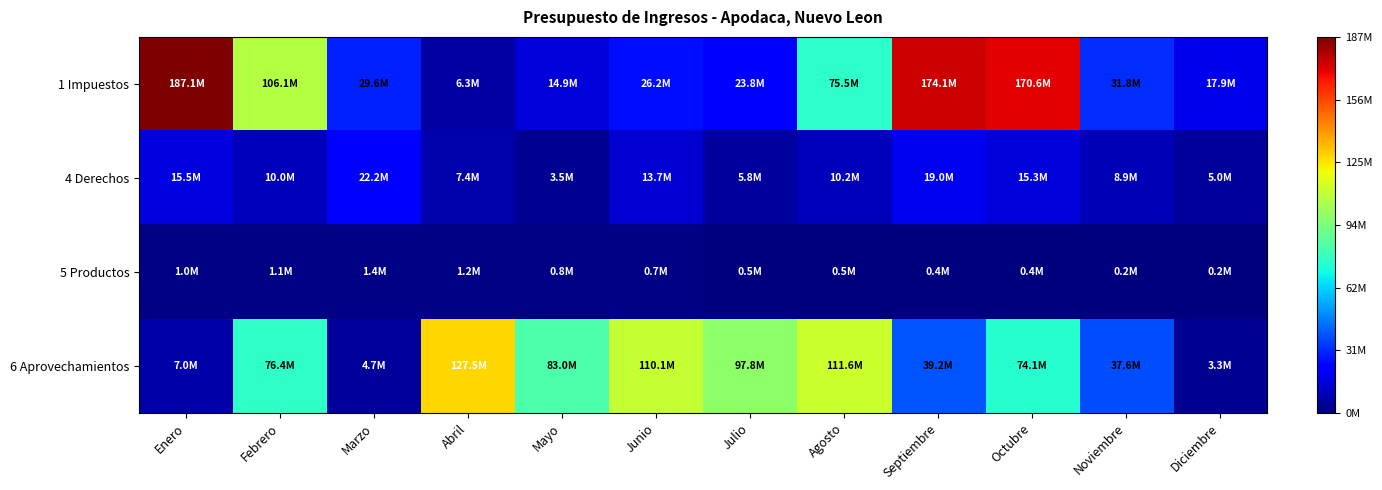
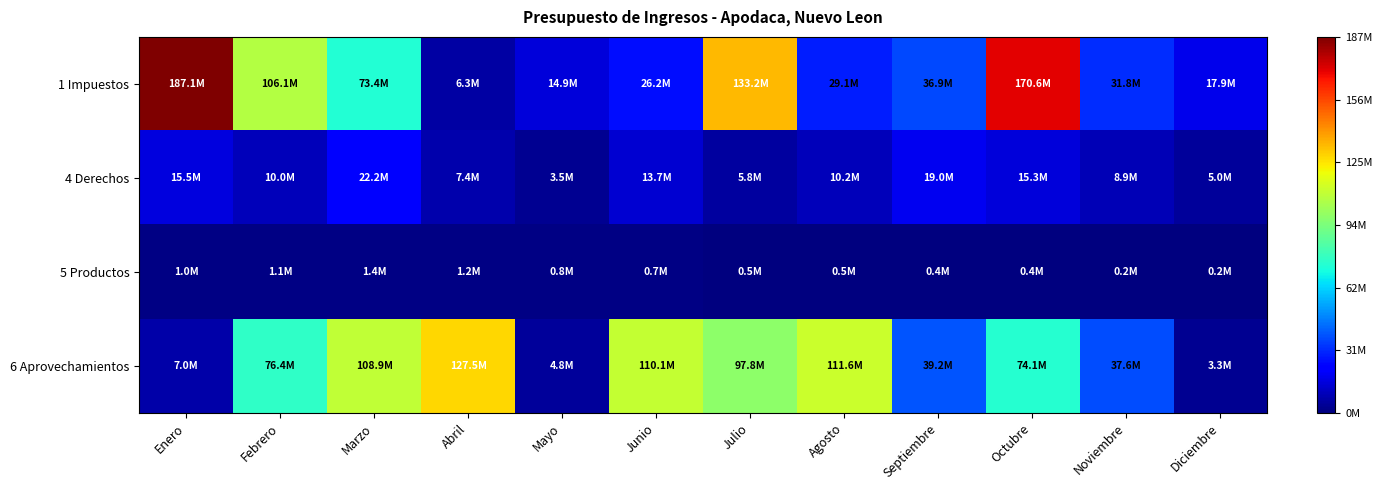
  {
    "1 Impuestos": {
      "Enero": "187.1M",
      "Febrero": "106.1M",
-     "Marzo": "29.6M",
+     "Marzo": "73.4M",
      "Abril": "6.3M",
      "Mayo": "14.9M",
      "Junio": "26.2M",
-     "Julio": "23.8M",
-     "Agosto": "75.5M",
-     "Septiembre": "174.1M",
+     "Julio": "133.2M",
+     "Agosto": "29.1M",
+     "Septiembre": "36.9M",
      "Octubre": "170.6M",
      "Noviembre": "31.8M",
      "Diciembre": "17.9M"
    },
    "4 Derechos": {
      "Enero": "15.5M",
      "Febrero": "10.0M",
      "Marzo": "22.2M",
      "Abril": "7.4M",
      "Mayo": "3.5M",
      "Junio": "13.7M",
      "Julio": "5.8M",
      "Agosto": "10.2M",
      "Septiembre": "19.0M",
      "Octubre": "15.3M",
      "Noviembre": "8.9M",
      "Diciembre": "5.0M"
    },
    "5 Productos": {
      "Enero": "1.0M",
      "Febrero": "1.1M",
      "Marzo": "1.4M",
      "Abril": "1.2M",
      "Mayo": "0.8M",
      "Junio": "0.7M",
      "Julio": "0.5M",
      "Agosto": "0.5M",
      "Septiembre": "0.4M",
      "Octubre": "0.4M",
      "Noviembre": "0.2M",
      "Diciembre": "0.2M"
    },
    "6 Aprovechamientos": {
      "Enero": "7.0M",
      "Febrero": "76.4M",
-     "Marzo": "4.7M",
+     "Marzo": "108.9M",
      "Abril": "127.5M",
-     "Mayo": "83.0M",
+     "Mayo": "4.8M",
      "Junio": "110.1M",
      "Julio": "97.8M",
      "Agosto": "111.6M",
      "Septiembre": "39.2M",
      "Octubre": "74.1M",
      "Noviembre": "37.6M",
      "Diciembre": "3.3M"
    }
  }
